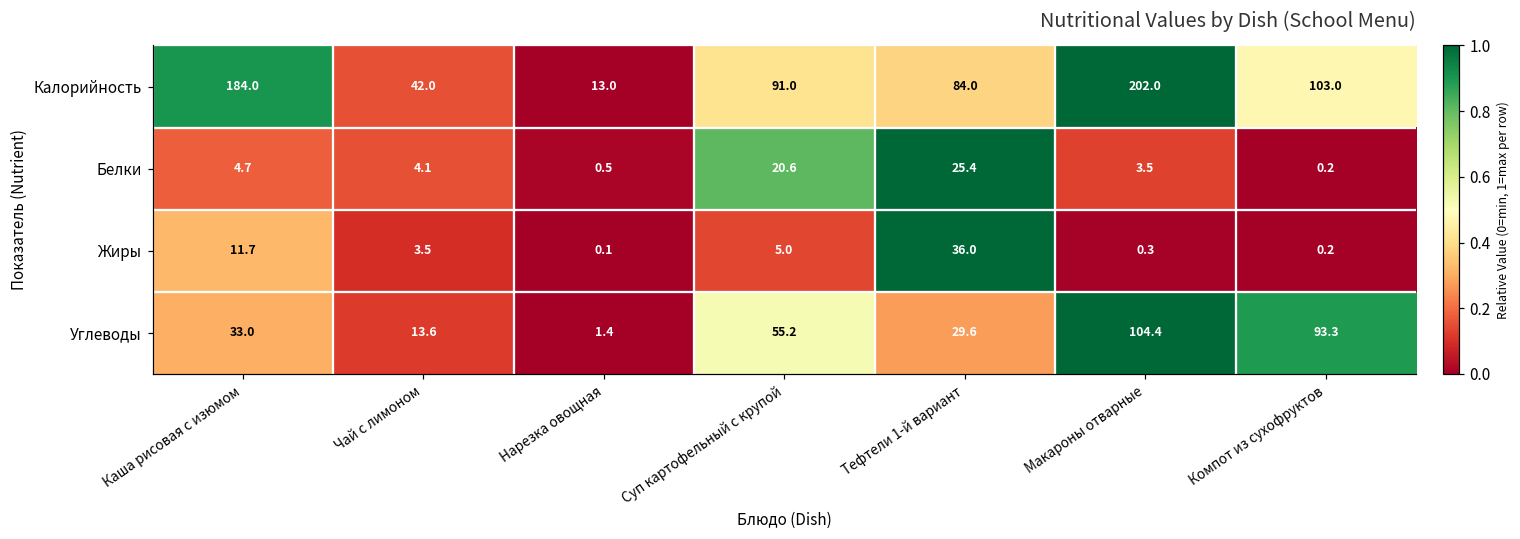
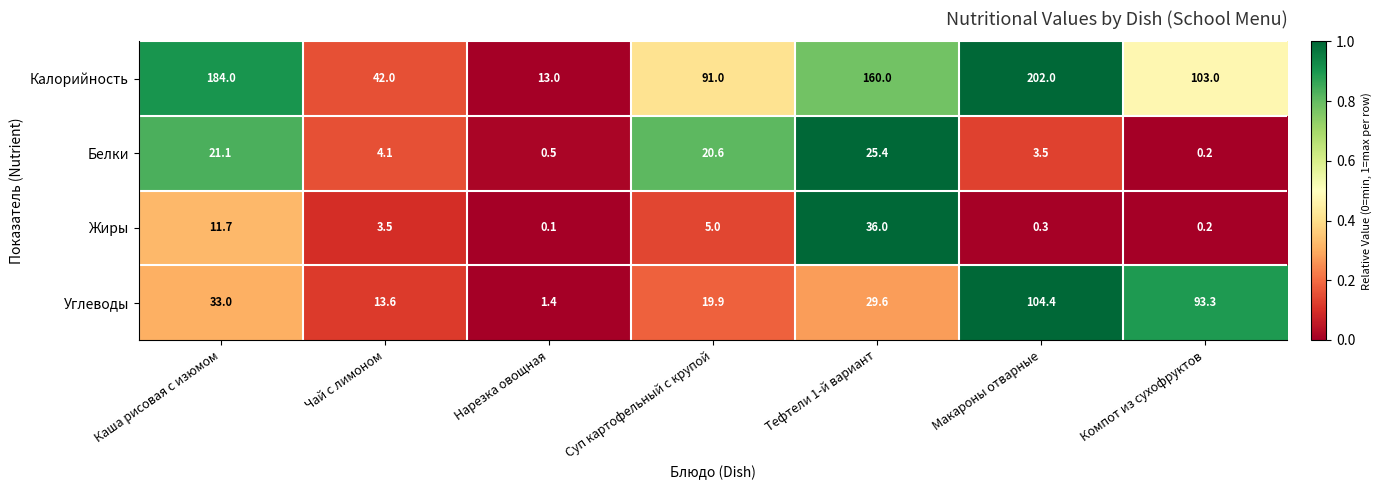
  {
    "Калорийность": {
      "Каша рисовая с изюмом": 184.0,
      "Чай с лимоном": 42.0,
      "Нарезка овощная": 13.0,
      "Суп картофельный с крупой": 91.0,
-     "Тефтели 1-й вариант": 84.0,
+     "Тефтели 1-й вариант": 160.0,
      "Макароны отварные": 202.0,
      "Компот из сухофруктов": 103.0
    },
    "Белки": {
-     "Каша рисовая с изюмом": 4.7,
+     "Каша рисовая с изюмом": 21.1,
      "Чай с лимоном": 4.1,
      "Нарезка овощная": 0.5,
      "Суп картофельный с крупой": 20.6,
      "Тефтели 1-й вариант": 25.4,
      "Макароны отварные": 3.5,
      "Компот из сухофруктов": 0.2
    },
    "Жиры": {
      "Каша рисовая с изюмом": 11.7,
      "Чай с лимоном": 3.5,
      "Нарезка овощная": 0.1,
      "Суп картофельный с крупой": 5.0,
      "Тефтели 1-й вариант": 36.0,
      "Макароны отварные": 0.3,
      "Компот из сухофруктов": 0.2
    },
    "Углеводы": {
      "Каша рисовая с изюмом": 33.0,
      "Чай с лимоном": 13.6,
      "Нарезка овощная": 1.4,
-     "Суп картофельный с крупой": 55.2,
+     "Суп картофельный с крупой": 19.9,
      "Тефтели 1-й вариант": 29.6,
      "Макароны отварные": 104.4,
      "Компот из сухофруктов": 93.3
    }
  }
